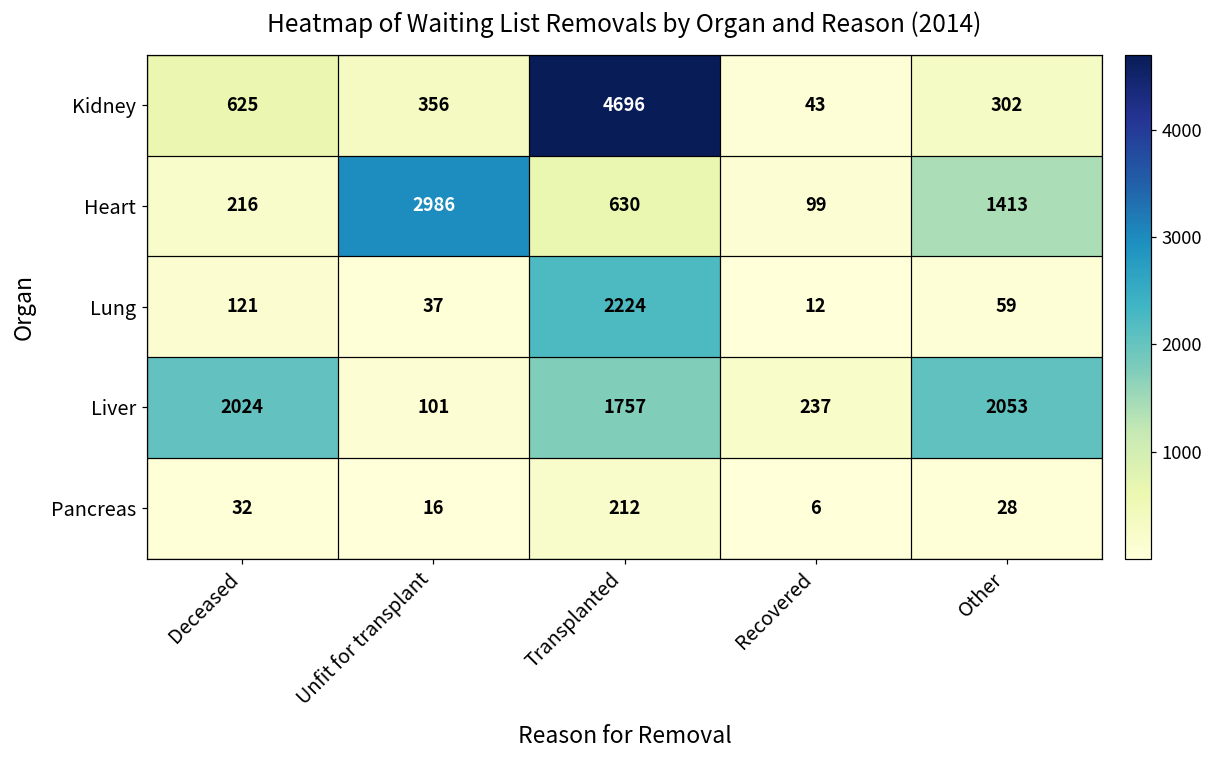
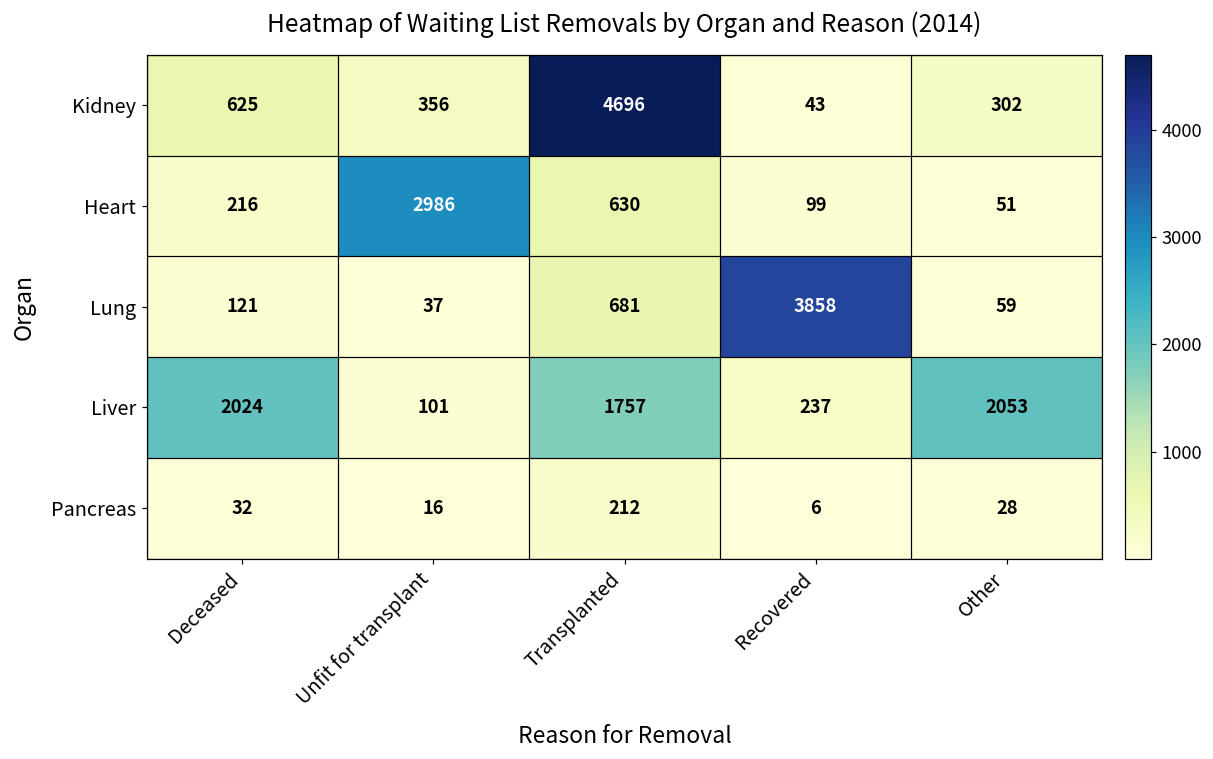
  {
    "Kidney": {
      "Deceased": 625,
      "Unfit for transplant": 356,
      "Transplanted": 4696,
      "Recovered": 43,
      "Other": 302
    },
    "Heart": {
      "Deceased": 216,
      "Unfit for transplant": 2986,
      "Transplanted": 630,
      "Recovered": 99,
-     "Other": 1413
+     "Other": 51
    },
    "Lung": {
      "Deceased": 121,
      "Unfit for transplant": 37,
-     "Transplanted": 2224,
-     "Recovered": 12,
+     "Transplanted": 681,
+     "Recovered": 3858,
      "Other": 59
    },
    "Liver": {
      "Deceased": 2024,
      "Unfit for transplant": 101,
      "Transplanted": 1757,
      "Recovered": 237,
      "Other": 2053
    },
    "Pancreas": {
      "Deceased": 32,
      "Unfit for transplant": 16,
      "Transplanted": 212,
      "Recovered": 6,
      "Other": 28
    }
  }
